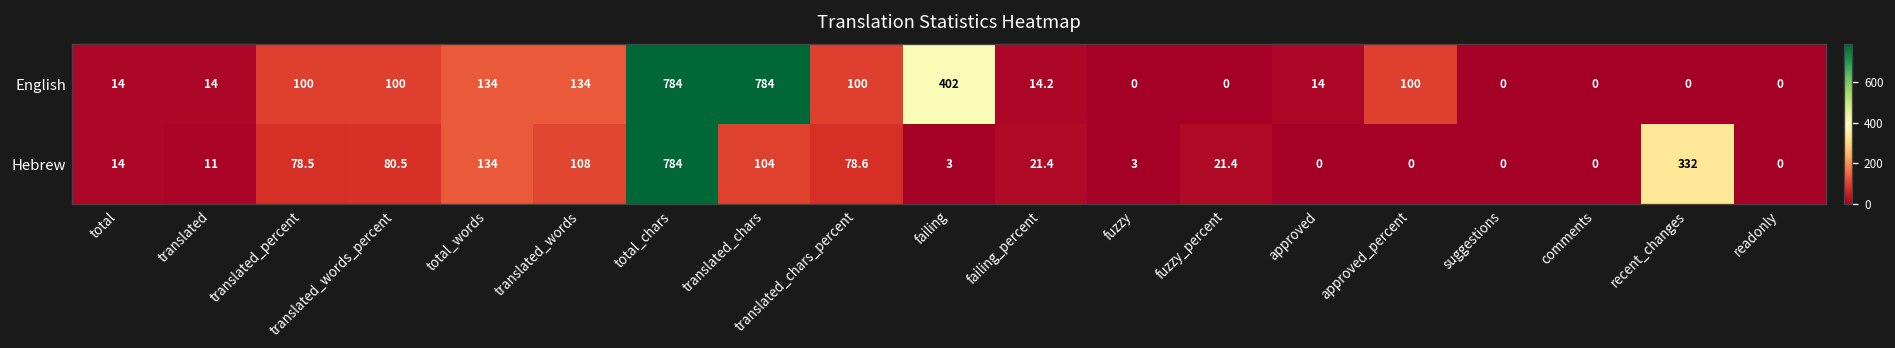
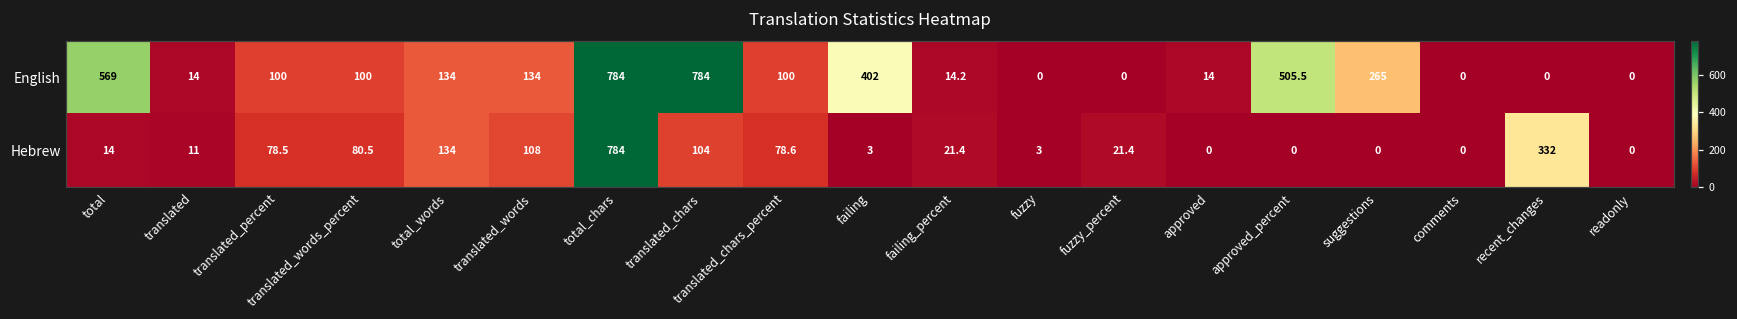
  {
    "English": {
-     "total": 14,
+     "total": 569,
      "translated": 14,
      "translated_percent": 100,
      "translated_words_percent": 100,
      "total_words": 134,
      "translated_words": 134,
      "total_chars": 784,
      "translated_chars": 784,
      "translated_chars_percent": 100,
      "failing": 402,
      "failing_percent": 14.2,
      "fuzzy": 0,
      "fuzzy_percent": 0,
      "approved": 14,
-     "approved_percent": 100,
-     "suggestions": 0,
+     "approved_percent": 505.5,
+     "suggestions": 265,
      "comments": 0,
      "recent_changes": 0,
      "readonly": 0
    },
    "Hebrew": {
      "total": 14,
      "translated": 11,
      "translated_percent": 78.5,
      "translated_words_percent": 80.5,
      "total_words": 134,
      "translated_words": 108,
      "total_chars": 784,
      "translated_chars": 104,
      "translated_chars_percent": 78.6,
      "failing": 3,
      "failing_percent": 21.4,
      "fuzzy": 3,
      "fuzzy_percent": 21.4,
      "approved": 0,
      "approved_percent": 0,
      "suggestions": 0,
      "comments": 0,
      "recent_changes": 332,
      "readonly": 0
    }
  }
